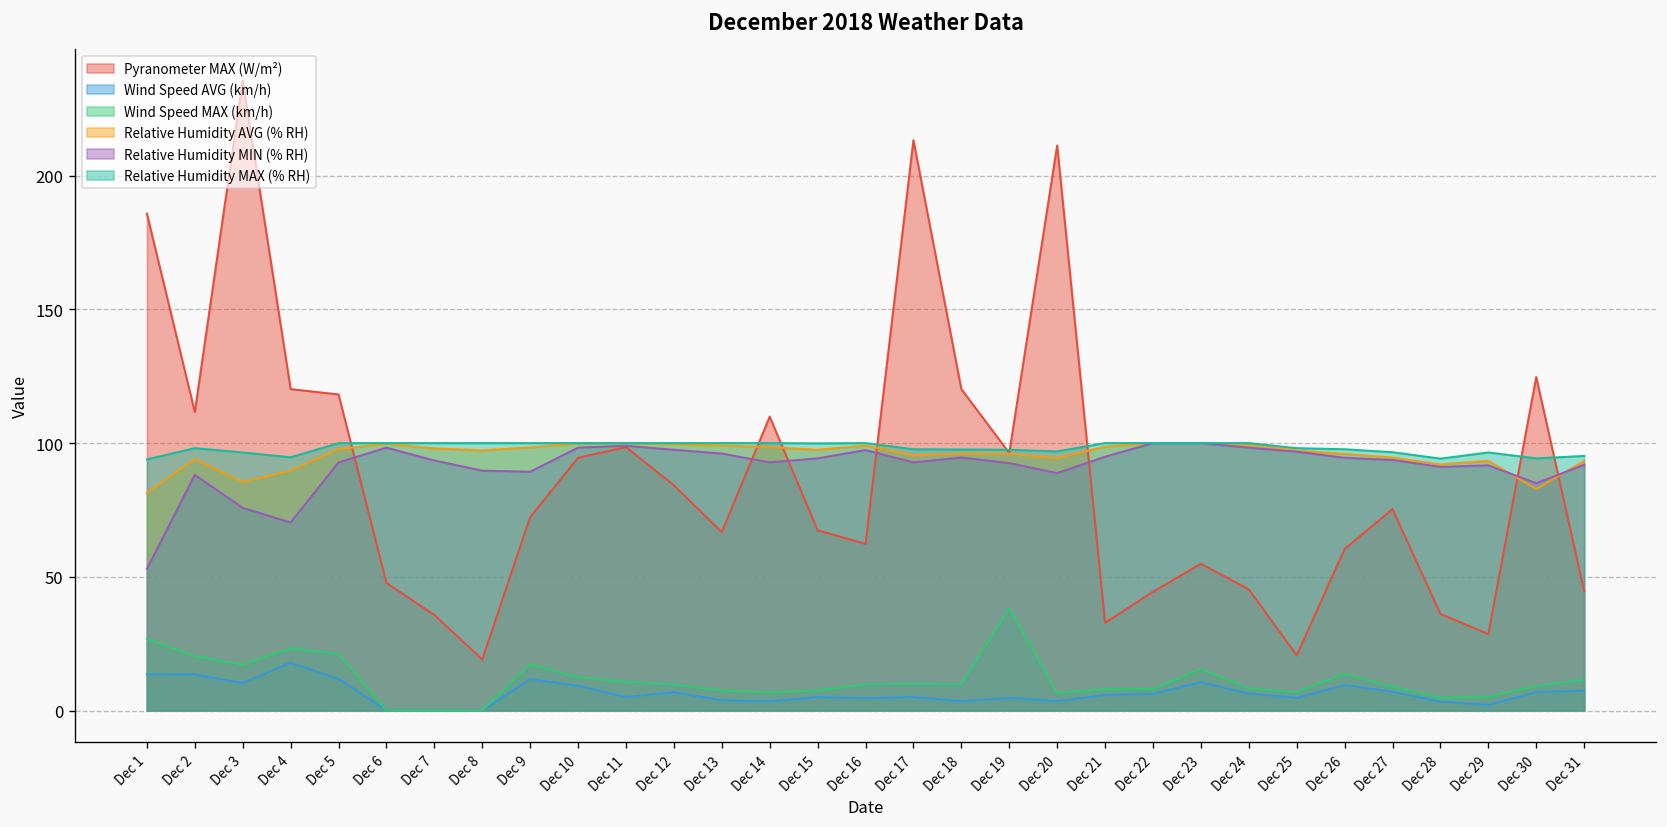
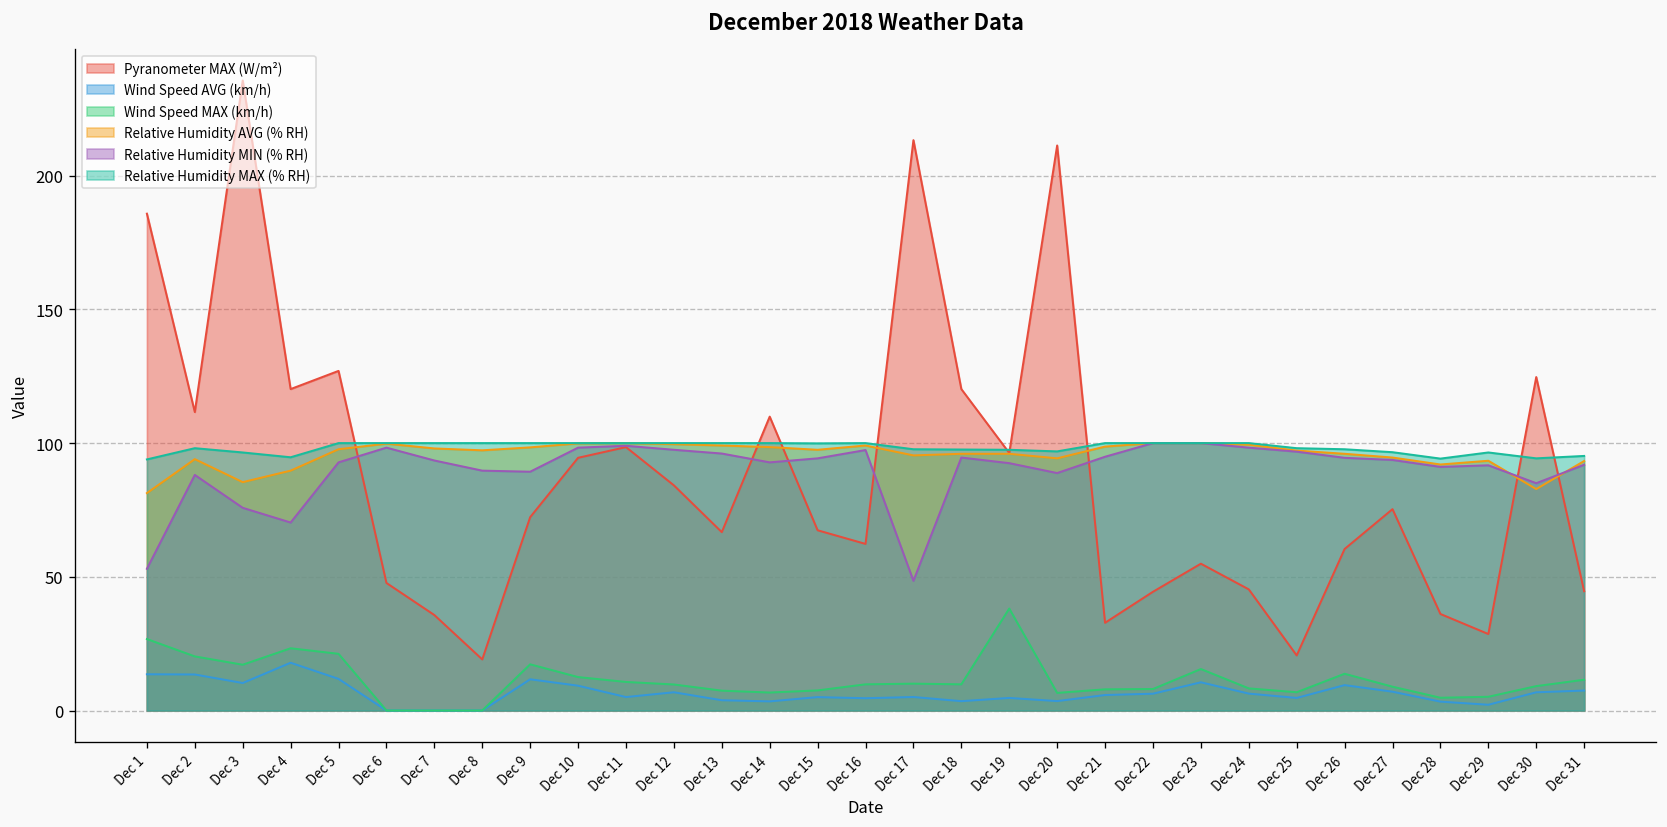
  {
    "Pyranometer MAX (W/m²)": {
      "Dec 1": 186,
      "Dec 2": 112,
      "Dec 4": 120,
-     "Dec 5": 118,
+     "Dec 5": 127,
      "Dec 6": 48,
      "Dec 7": 36,
      "Dec 8": 19,
      "Dec 9": 72,
      "Dec 10": 95,
      "Dec 12": 84,
      "Dec 13": 67,
      "Dec 14": 110,
      "Dec 15": 67,
      "Dec 16": 62,
      "Dec 17": 213,
      "Dec 18": 120,
      "Dec 20": 211,
      "Dec 21": 33,
      "Dec 22": 44,
      "Dec 23": 55,
      "Dec 24": 45,
      "Dec 25": 21,
      "Dec 26": 60,
      "Dec 27": 75,
      "Dec 28": 36,
      "Dec 29": 29,
      "Dec 30": 125,
      "Dec 31": 45
    },
    "Relative Humidity AVG (% RH)": {
      "Dec 1": 81,
      "Dec 2": 94,
      "Dec 3": 85,
      "Dec 4": 90,
      "Dec 5": 98,
      "Dec 7": 98,
      "Dec 8": 97,
      "Dec 9": 98,
      "Dec 14": 99,
      "Dec 15": 98,
      "Dec 17": 95,
      "Dec 18": 96,
      "Dec 20": 94,
      "Dec 21": 99,
      "Dec 26": 96,
      "Dec 29": 93,
      "Dec 30": 83,
      "Dec 31": 93
    },
    "Relative Humidity MIN (% RH)": {
      "Dec 1": 53,
      "Dec 2": 88,
      "Dec 3": 76,
      "Dec 4": 70,
      "Dec 5": 93,
      "Dec 6": 98,
      "Dec 7": 94,
      "Dec 8": 90,
      "Dec 9": 89,
      "Dec 10": 98,
      "Dec 12": 98,
      "Dec 13": 96,
      "Dec 14": 93,
      "Dec 15": 94,
      "Dec 16": 97,
-     "Dec 17": 93,
+     "Dec 17": 49,
      "Dec 18": 95,
      "Dec 19": 93,
      "Dec 20": 89,
      "Dec 21": 95,
      "Dec 26": 95,
      "Dec 29": 92,
      "Dec 30": 85,
      "Dec 31": 92
    }
  }
